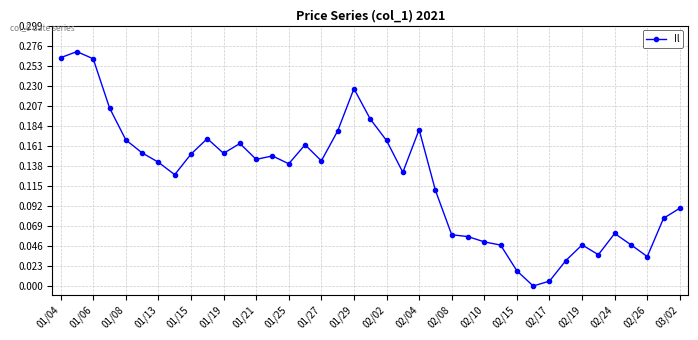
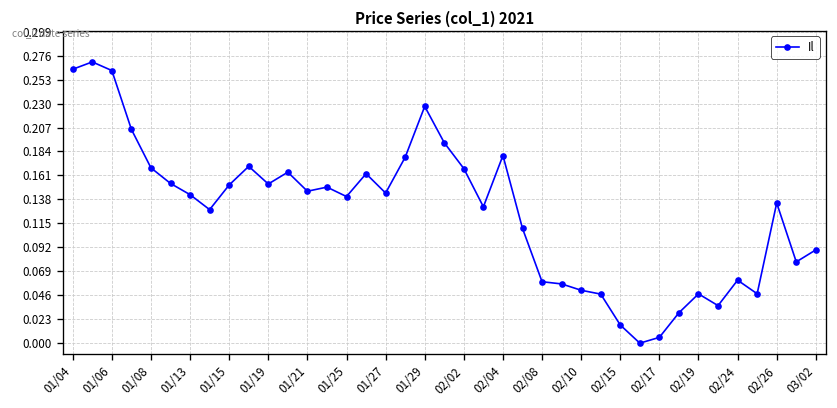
  {
    "01/04": 0.26,
    "01/06": 0.26,
    "01/08": 0.17,
    "01/13": 0.14,
    "01/15": 0.15,
    "01/19": 0.15,
    "01/21": 0.15,
    "01/25": 0.14,
    "01/27": 0.14,
    "01/29": 0.23,
    "02/02": 0.17,
    "02/04": 0.18,
    "02/08": 0.06,
    "02/10": 0.05,
    "02/15": 0.02,
    "02/17": 0.01,
    "02/19": 0.05,
    "02/24": 0.06,
-   "02/26": 0.03,
+   "02/26": 0.13,
    "03/02": 0.09
  }
